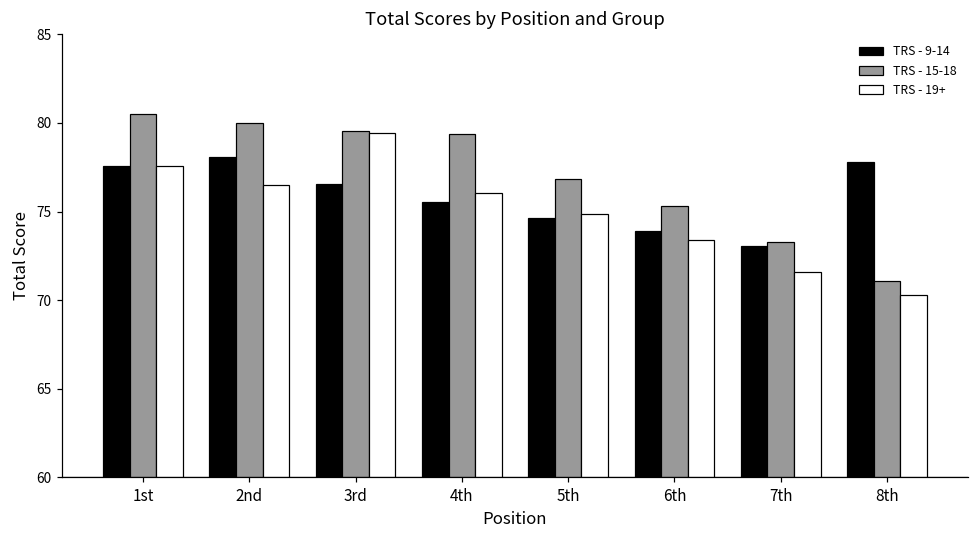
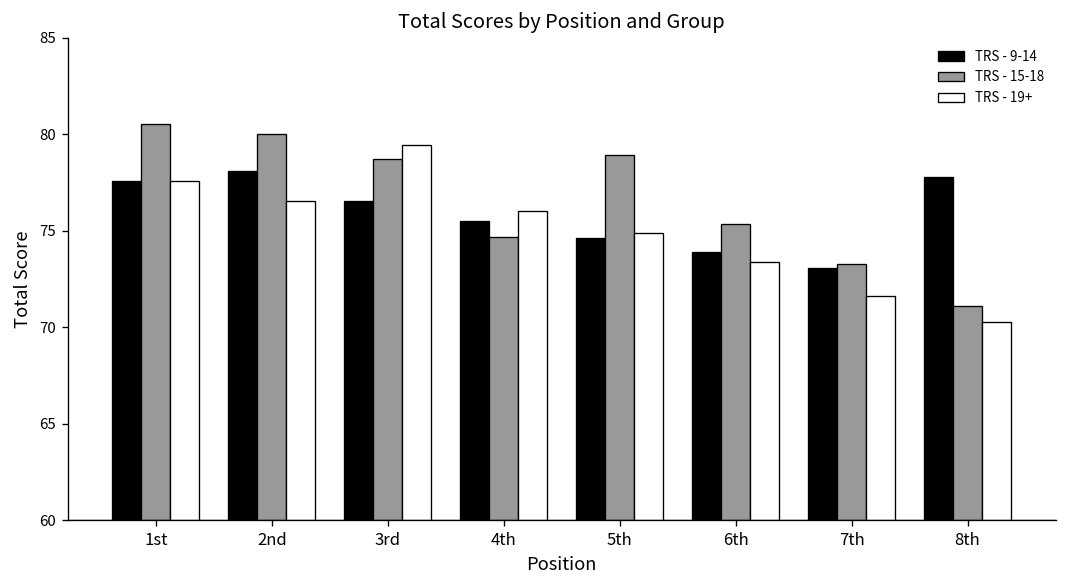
  {
    "TRS - 9-14": {
      "1st": 77.6,
      "2nd": 78.1,
      "3rd": 76.5,
      "4th": 75.5,
      "5th": 74.7,
      "6th": 73.9,
      "7th": 73.1,
      "8th": 77.8
    },
    "TRS - 15-18": {
      "1st": 80.5,
      "2nd": 80.0,
-     "3rd": 79.5,
-     "4th": 79.4,
-     "5th": 76.9,
+     "3rd": 78.7,
+     "4th": 74.7,
+     "5th": 78.9,
      "6th": 75.3,
      "7th": 73.3,
      "8th": 71.1
    },
    "TRS - 19+": {
      "1st": 77.6,
      "2nd": 76.5,
      "3rd": 79.5,
      "4th": 76.0,
      "5th": 74.9,
      "6th": 73.4,
      "7th": 71.6,
      "8th": 70.3
    }
  }
